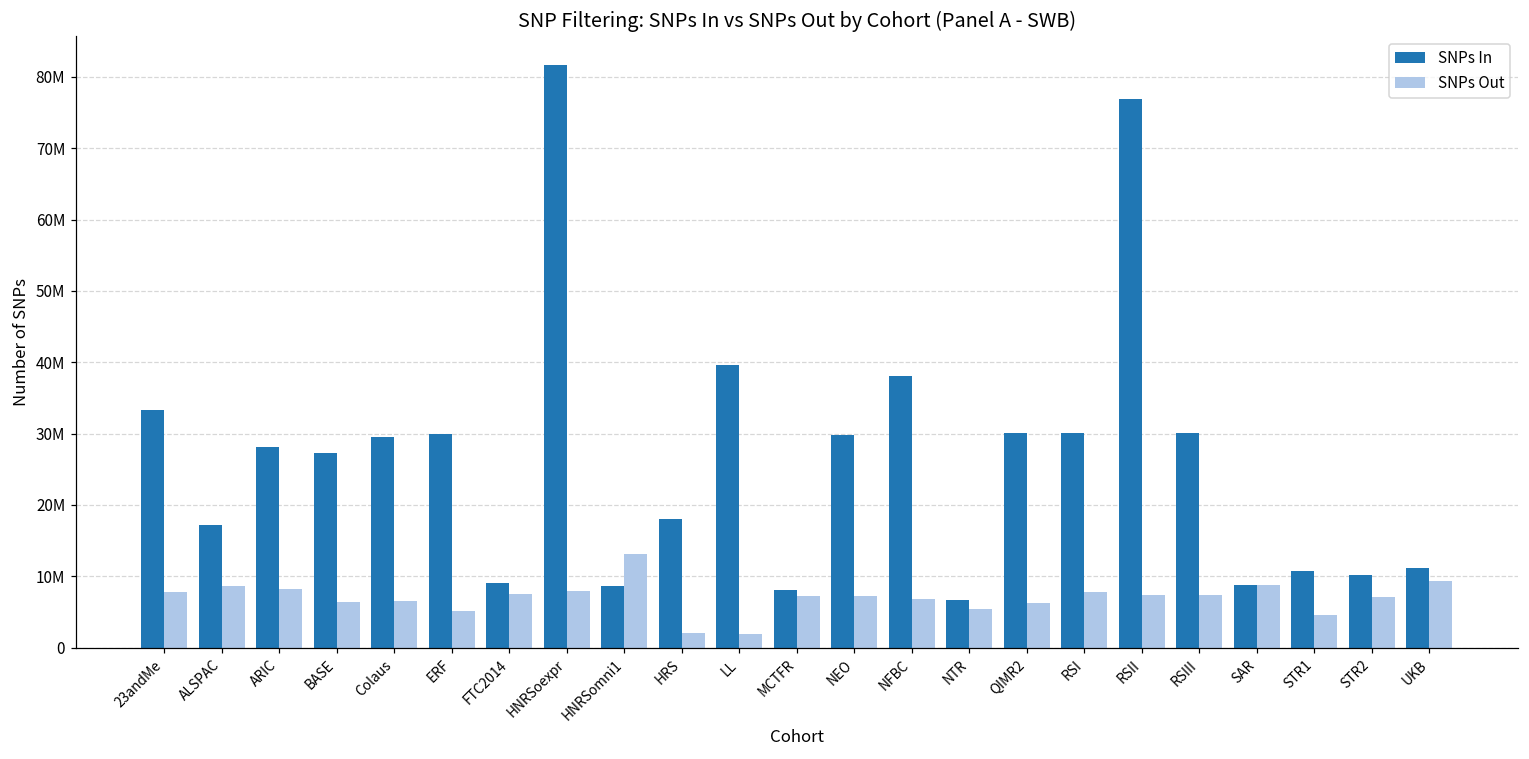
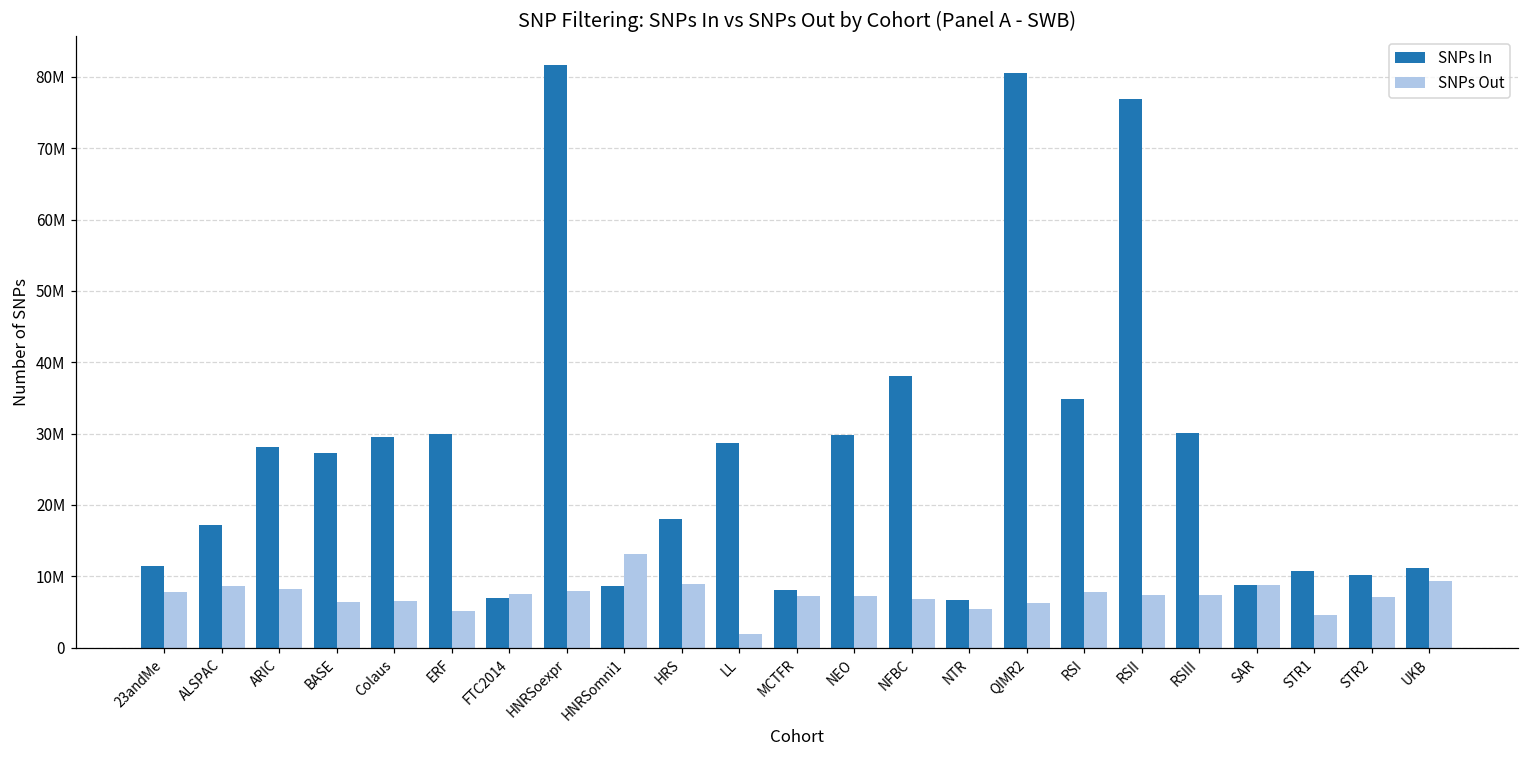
  {
    "SNPs In": {
-     "23andMe": 33000000,
+     "23andMe": 11000000,
      "ALSPAC": 17000000,
      "ARIC": 28000000,
      "BASE": 27000000,
      "Colaus": 30000000,
      "ERF": 30000000,
-     "FTC2014": 9000000,
+     "FTC2014": 7000000,
      "HNRSoexpr": 82000000,
      "HNRSomni1": 9000000,
      "HRS": 18000000,
-     "LL": 40000000,
+     "LL": 29000000,
      "MCTFR": 8000000,
      "NEO": 30000000,
      "NFBC": 38000000,
      "NTR": 7000000,
-     "QIMR2": 30000000,
-     "RSI": 30000000,
+     "QIMR2": 81000000,
+     "RSI": 35000000,
      "RSII": 77000000,
      "RSIII": 30000000,
      "SAR": 9000000,
      "STR1": 11000000,
      "STR2": 10000000,
      "UKB": 11000000
    },
    "SNPs Out": {
      "23andMe": 8000000,
      "ALSPAC": 9000000,
      "ARIC": 8000000,
      "BASE": 6000000,
      "Colaus": 6000000,
      "ERF": 5000000,
      "FTC2014": 8000000,
      "HNRSoexpr": 8000000,
      "HNRSomni1": 13000000,
-     "HRS": 2000000,
+     "HRS": 9000000,
      "LL": 2000000,
      "MCTFR": 7000000,
      "NEO": 7000000,
      "NFBC": 7000000,
      "NTR": 5000000,
      "QIMR2": 6000000,
      "RSI": 8000000,
      "RSII": 7000000,
      "RSIII": 7000000,
      "SAR": 9000000,
      "STR1": 5000000,
      "STR2": 7000000,
      "UKB": 9000000
    }
  }
